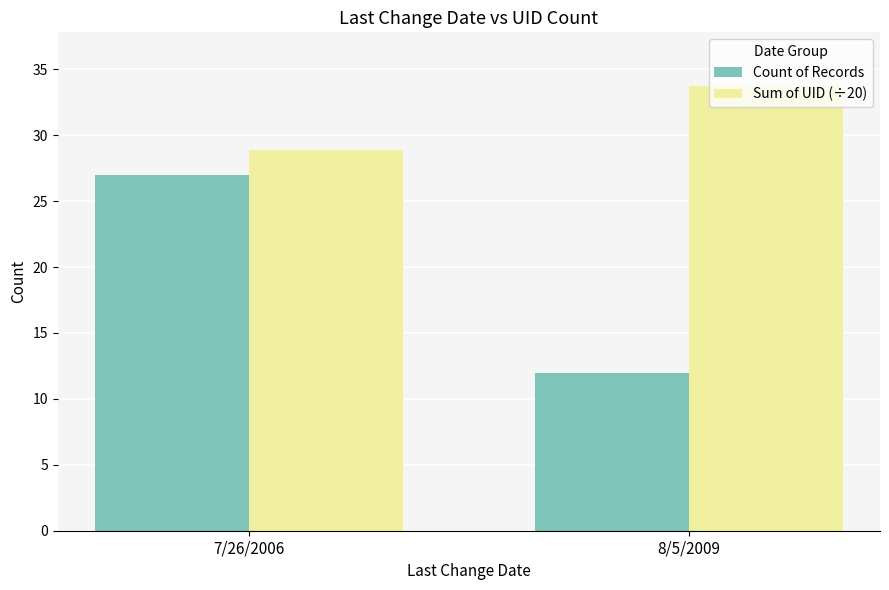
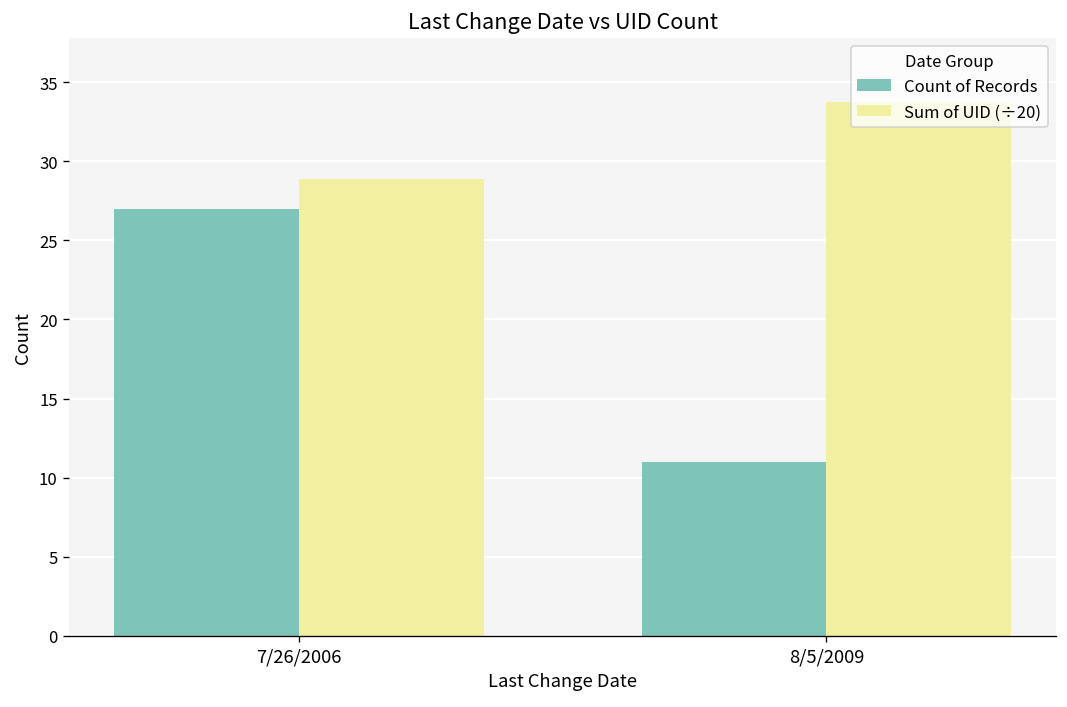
  {
    "Count of Records": {
      "7/26/2006": 27,
-     "8/5/2009": 12
+     "8/5/2009": 11
    },
    "Sum of UID (÷20)": {
      "7/26/2006": 29
    }
  }
